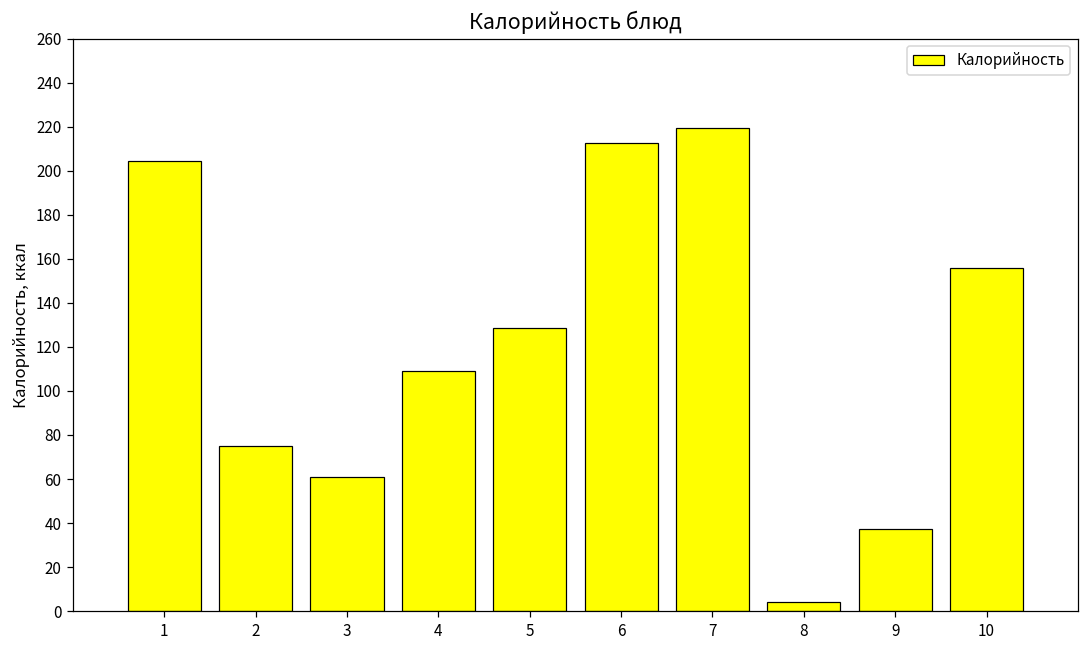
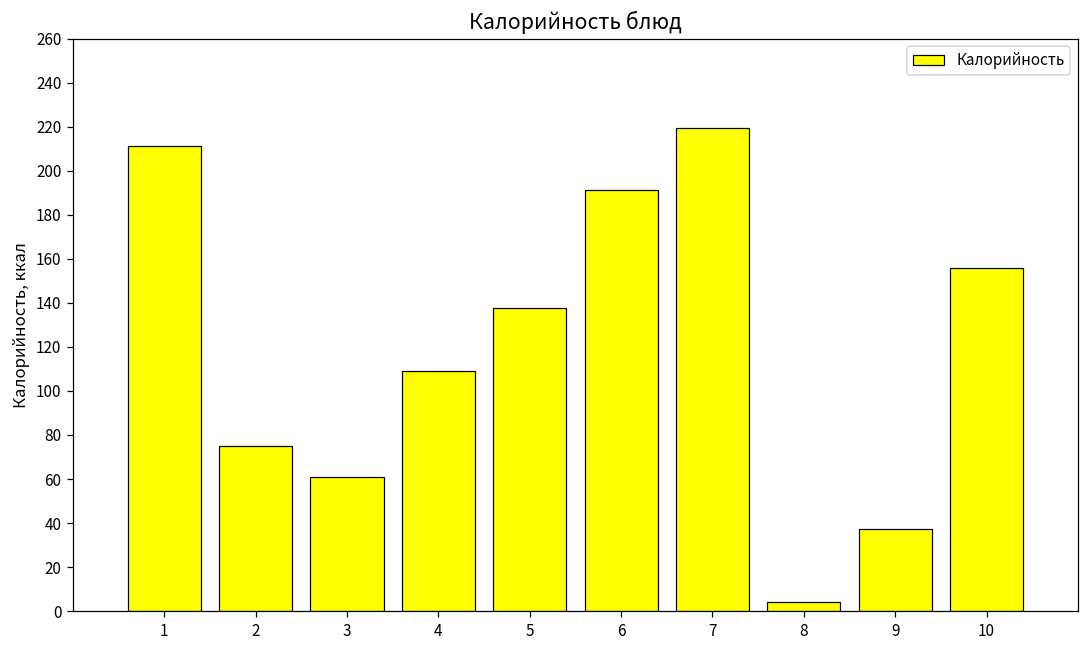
  {
-   "1": 204,
+   "1": 211,
    "2": 75,
    "3": 61,
    "4": 109,
-   "5": 128,
-   "6": 212,
+   "5": 138,
+   "6": 191,
    "7": 219,
    "8": 4,
    "9": 37,
    "10": 156
  }
